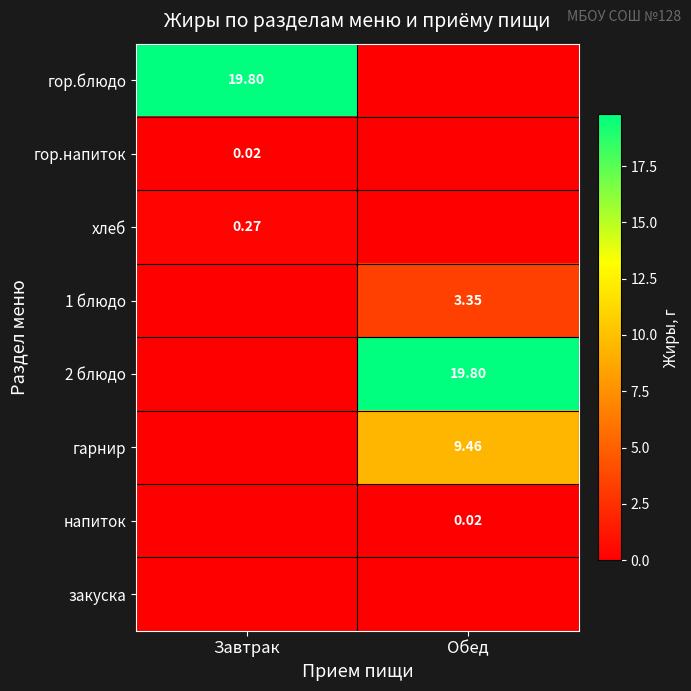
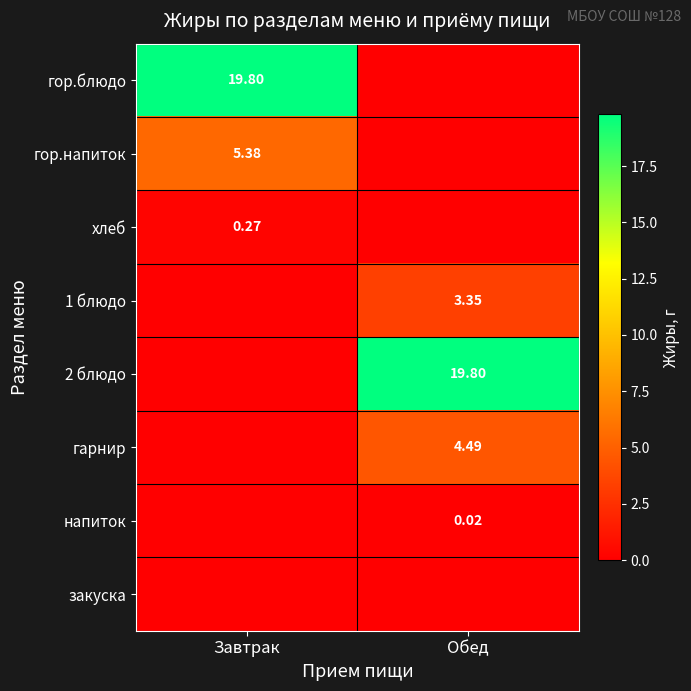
  {
    "гор.блюдо": {
      "Завтрак": 19.80
    },
    "гор.напиток": {
-     "Завтрак": 0.02
+     "Завтрак": 5.38
    },
    "хлеб": {
      "Завтрак": 0.27
    },
    "1 блюдо": {
      "Обед": 3.35
    },
    "2 блюдо": {
      "Обед": 19.80
    },
    "гарнир": {
-     "Обед": 9.46
+     "Обед": 4.49
    },
    "напиток": {
      "Обед": 0.02
    }
  }
